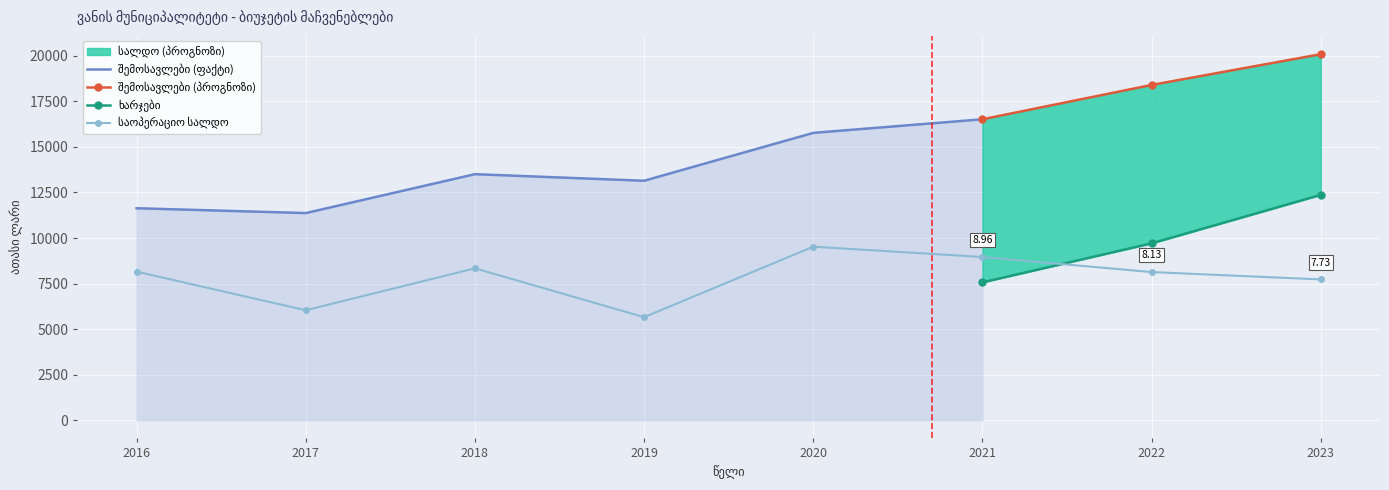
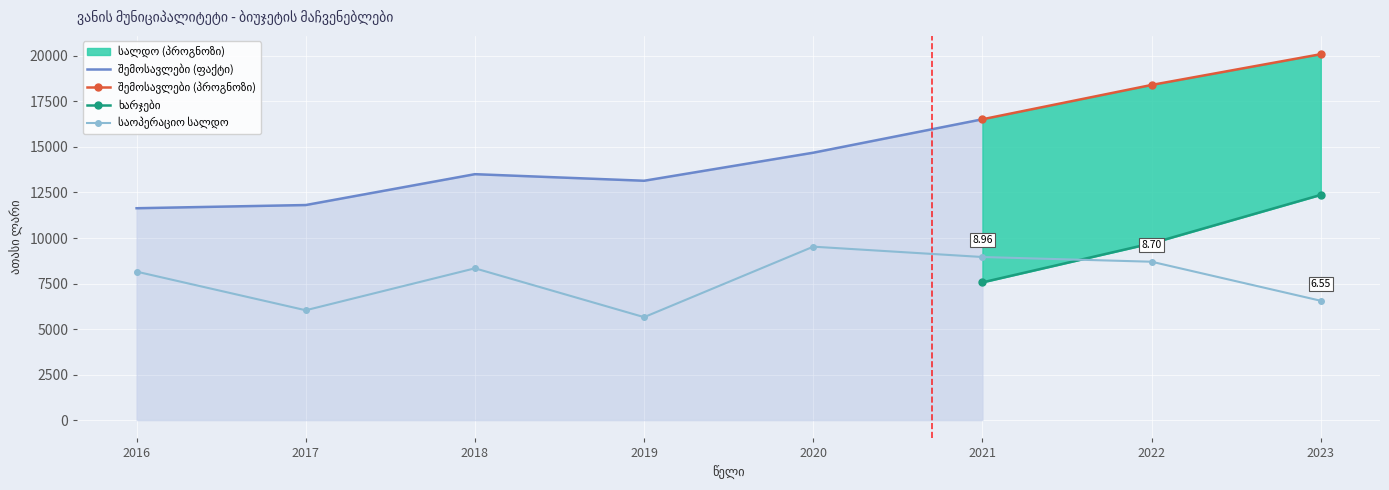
  {
    "შემოსავლები (ფაქტი)": {
      "2016": 11600,
-     "2017": 11400,
+     "2017": 11800,
      "2018": 13500,
      "2019": 13100,
-     "2020": 15800
+     "2020": 14700
    },
    "სალდო (პროგნოზი)": {
      "2022": 18400,
      "2023": 20100
    },
    "ხარჯები": {
      "2021": 7600,
      "2023": 12400
    },
    "საოპერაციო სალდო": {
-     "2022": 8.13,
-     "2023": 7.73
+     "2022": 8.70,
+     "2023": 6.55
    }
  }
